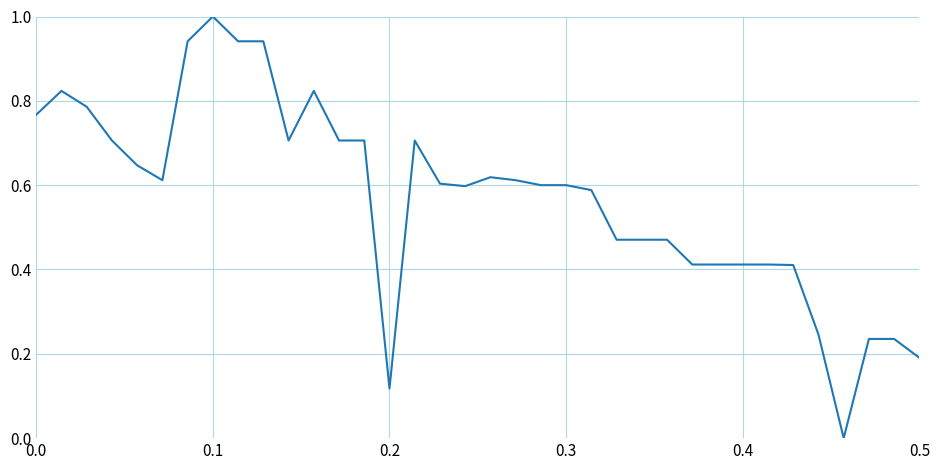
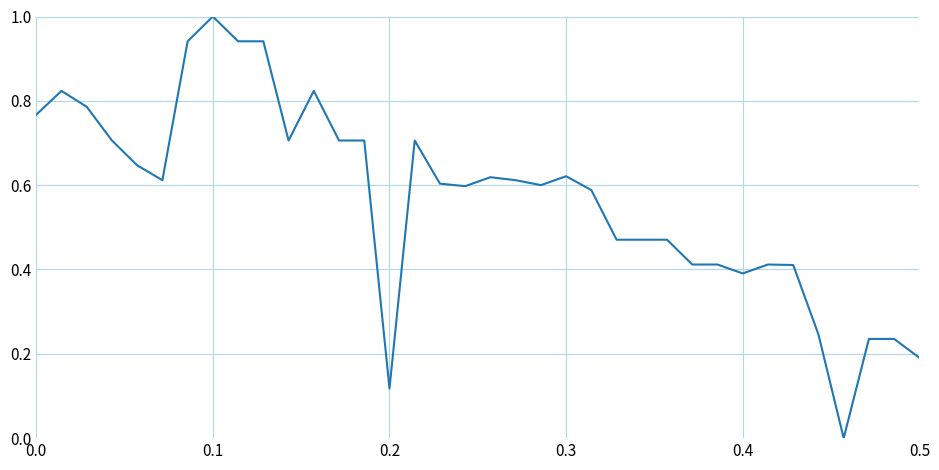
  {
    "0.0": 0.77,
    "0.1": 1.00,
    "0.2": 0.12,
-   "0.3": 0.60,
-   "0.4": 0.41,
+   "0.3": 0.62,
+   "0.4": 0.39,
    "0.5": 0.19
  }
